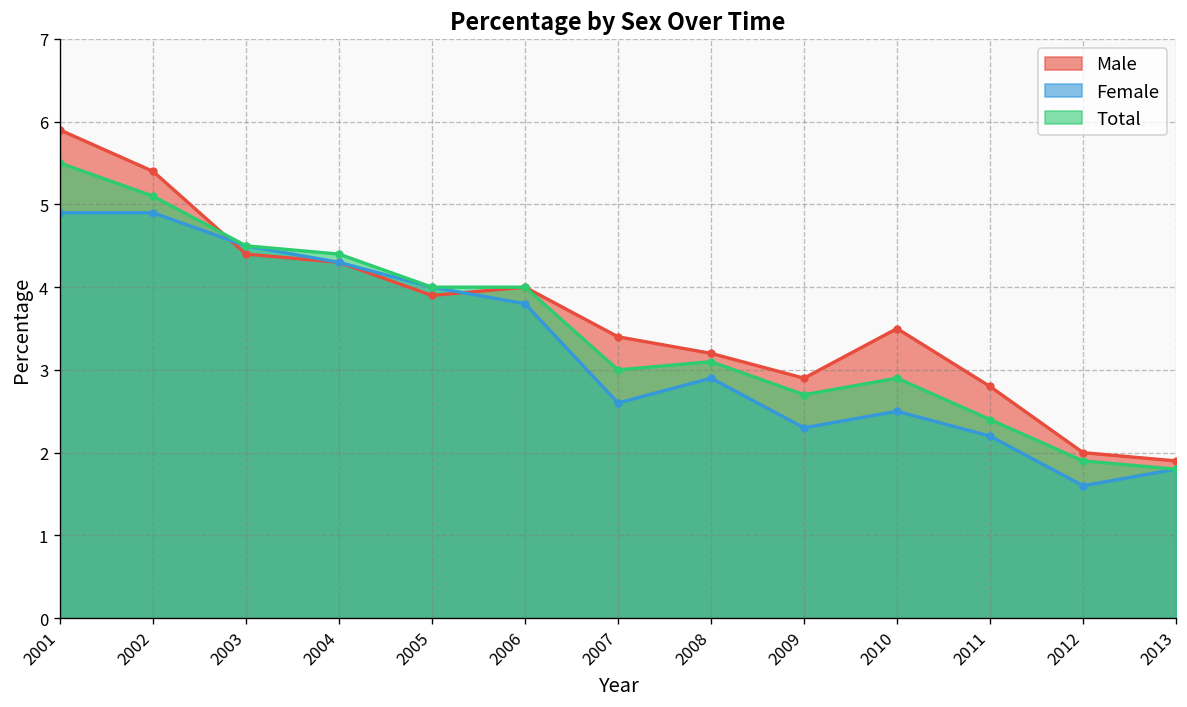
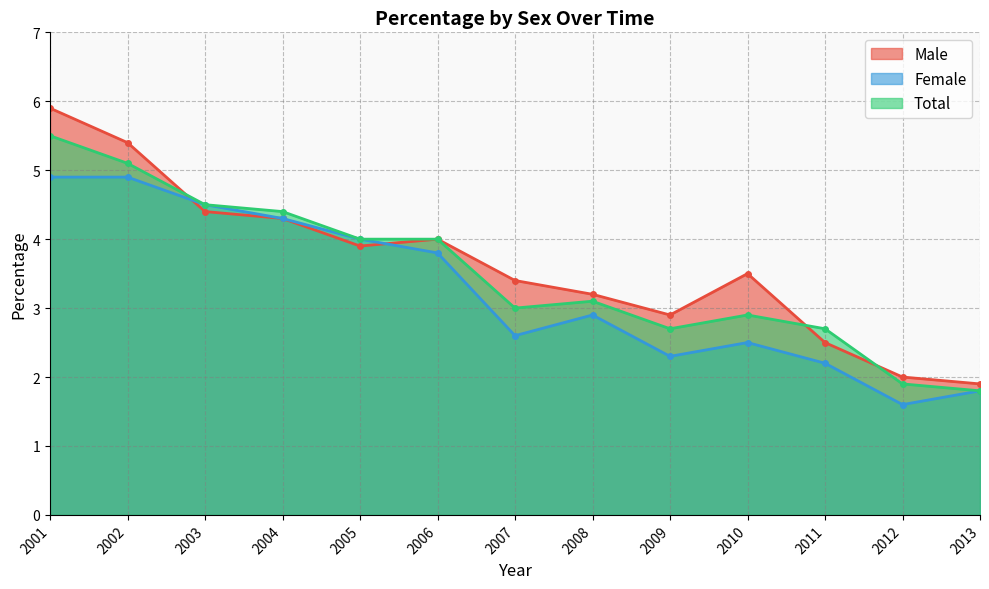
  {
    "Male": {
      "2001": 5.9,
      "2002": 5.4,
      "2003": 4.4,
      "2005": 3.9,
      "2007": 3.4,
      "2008": 3.2,
      "2009": 2.9,
      "2010": 3.5,
-     "2011": 2.8,
+     "2011": 2.5,
      "2012": 2.0,
      "2013": 1.9
    },
    "Female": {
      "2001": 4.9,
      "2002": 4.9,
      "2006": 3.8,
      "2007": 2.6,
      "2008": 2.9,
      "2009": 2.3,
      "2010": 2.5,
      "2011": 2.2,
      "2012": 1.6
    },
    "Total": {
      "2001": 5.5,
      "2002": 5.1,
      "2004": 4.4,
      "2007": 3.0,
      "2008": 3.1,
      "2009": 2.7,
      "2010": 2.9,
-     "2011": 2.4,
+     "2011": 2.7,
      "2012": 1.9
    }
  }
